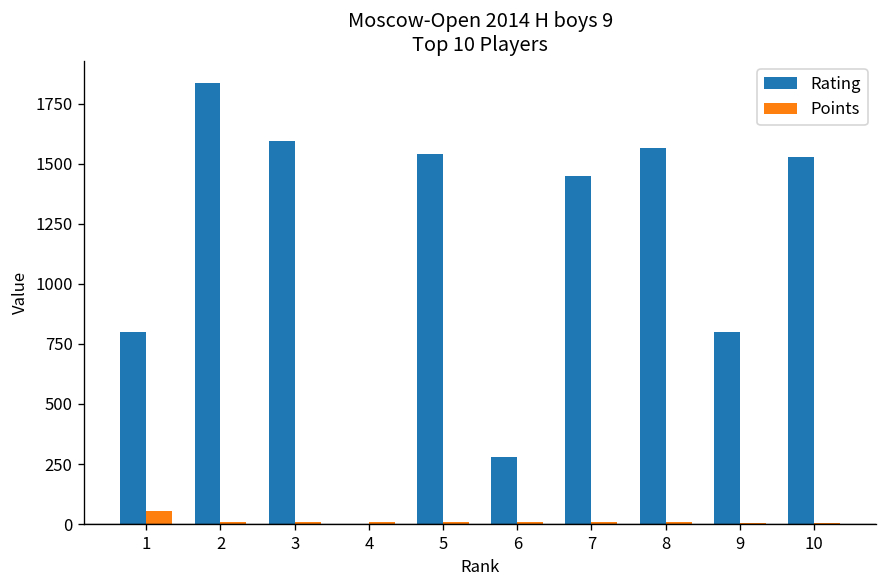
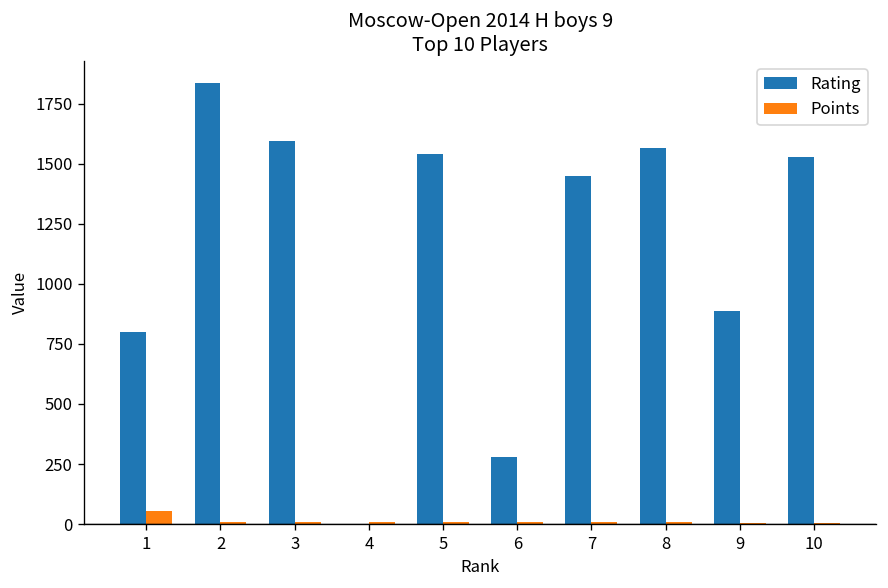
  {
    "Rating": {
      "1": 800,
      "2": 1840,
      "3": 1600,
      "4": 0,
      "5": 1540,
      "6": 280,
      "7": 1450,
      "8": 1570,
-     "9": 800,
+     "9": 890,
      "10": 1530
    },
    "Points": {
      "1": 50
    }
  }
